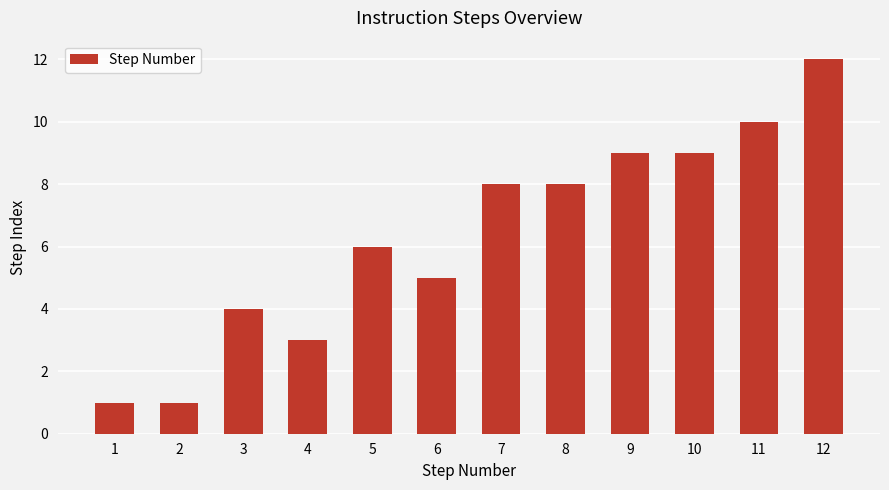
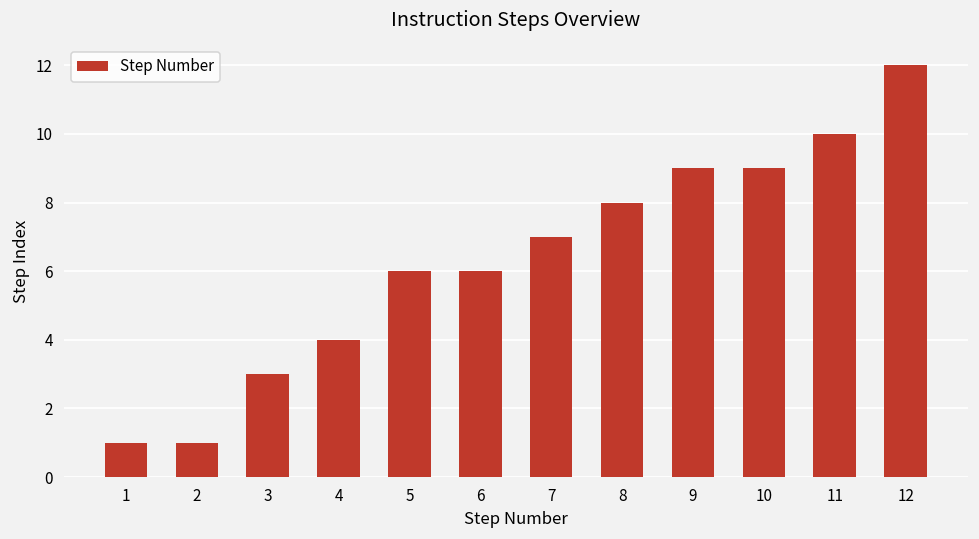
  {
    "1": 1,
    "2": 1,
-   "3": 4,
-   "4": 3,
+   "3": 3,
+   "4": 4,
    "5": 6,
-   "6": 5,
-   "7": 8,
+   "6": 6,
+   "7": 7,
    "8": 8,
    "9": 9,
    "10": 9,
    "11": 10,
    "12": 12
  }
